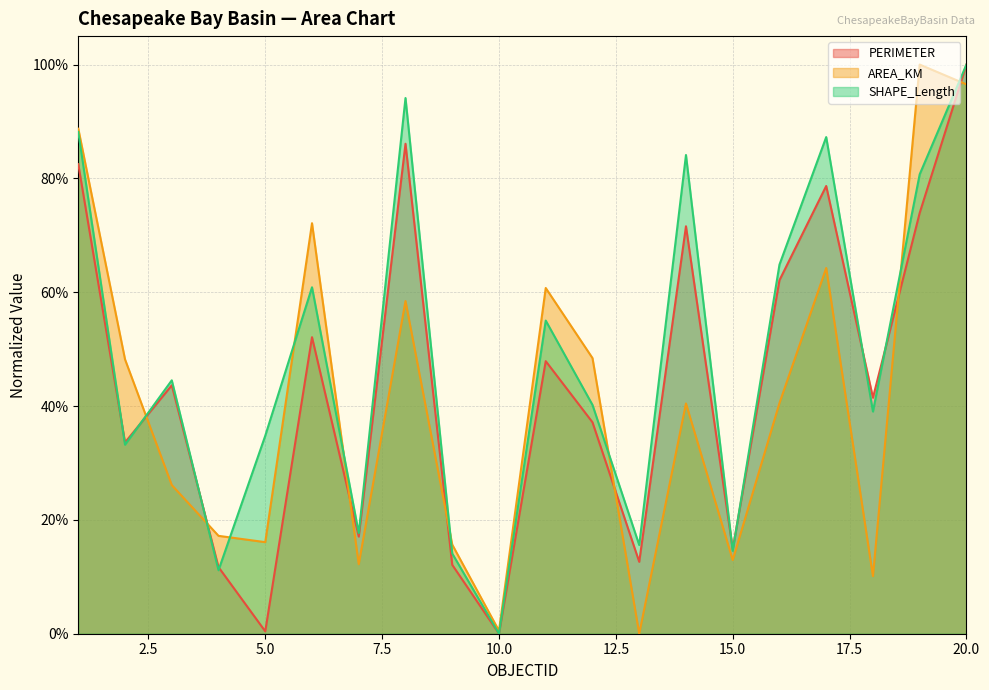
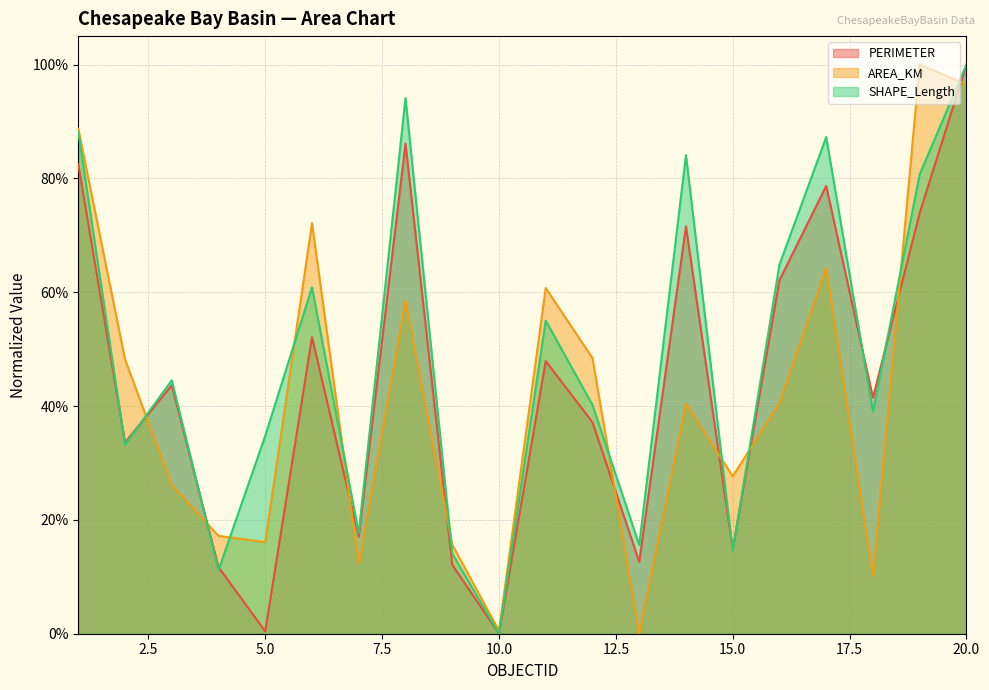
  {
    "PERIMETER": {
      "5.0": "0%"
    },
    "AREA_KM": {
      "5.0": "16%",
      "10.0": "1%",
-     "15.0": "13%",
+     "15.0": "28%",
      "20.0": "97%"
    },
    "SHAPE_Length": {
      "5.0": "35%"
    }
  }
